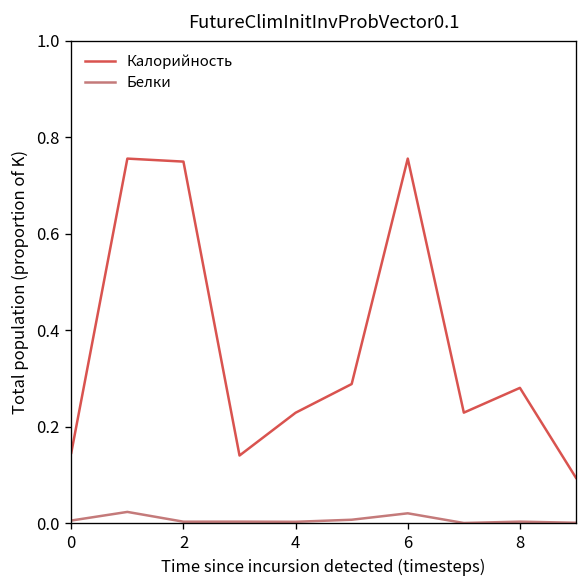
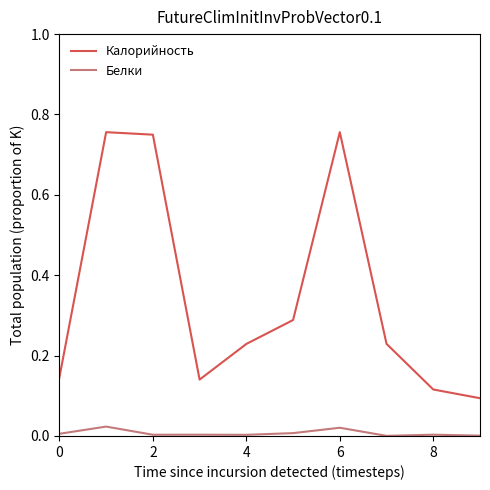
  {
    "Калорийность": {
      "0": 0.15,
      "2": 0.75,
      "4": 0.23,
      "6": 0.76,
-     "8": 0.28
+     "8": 0.12
    },
    "Белки": {
      "0": 0.01,
      "2": 0.00,
      "4": 0.00,
      "6": 0.02,
      "8": 0.00
    }
  }
